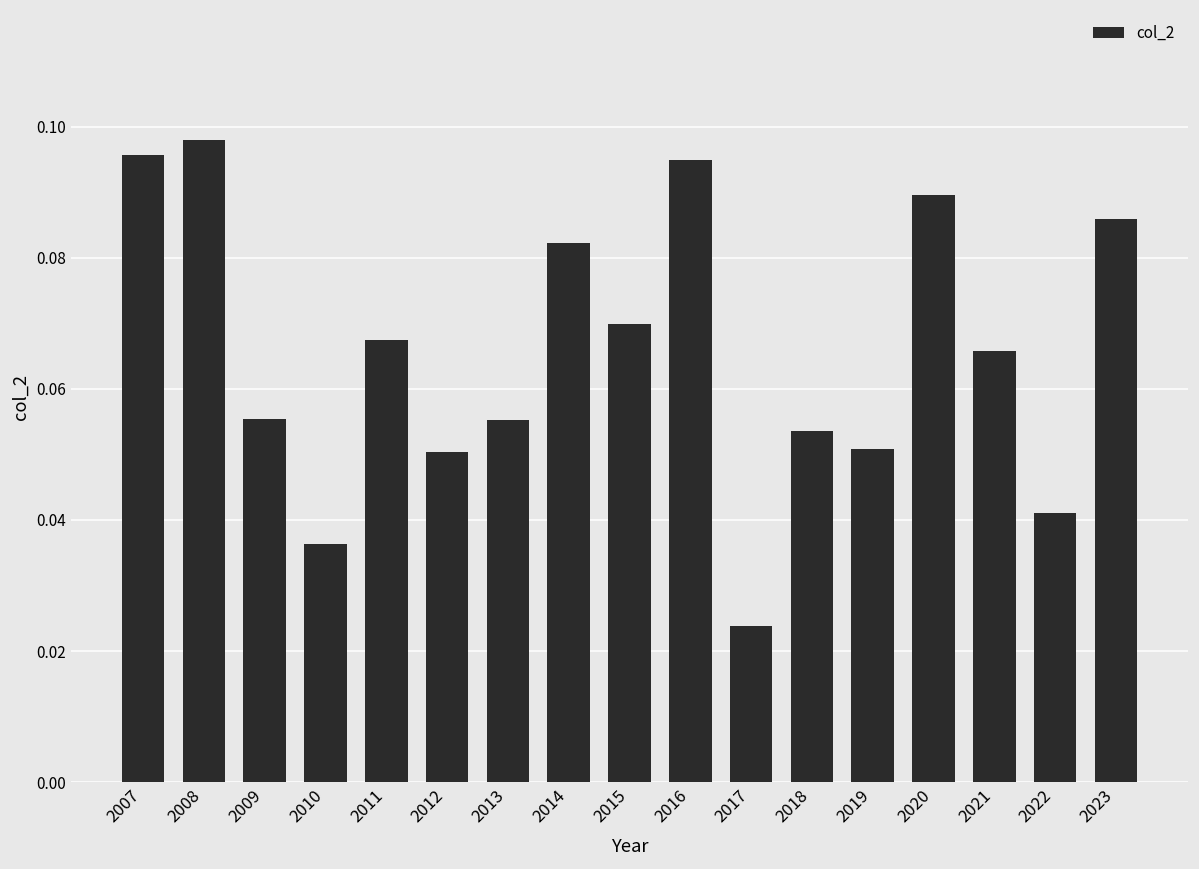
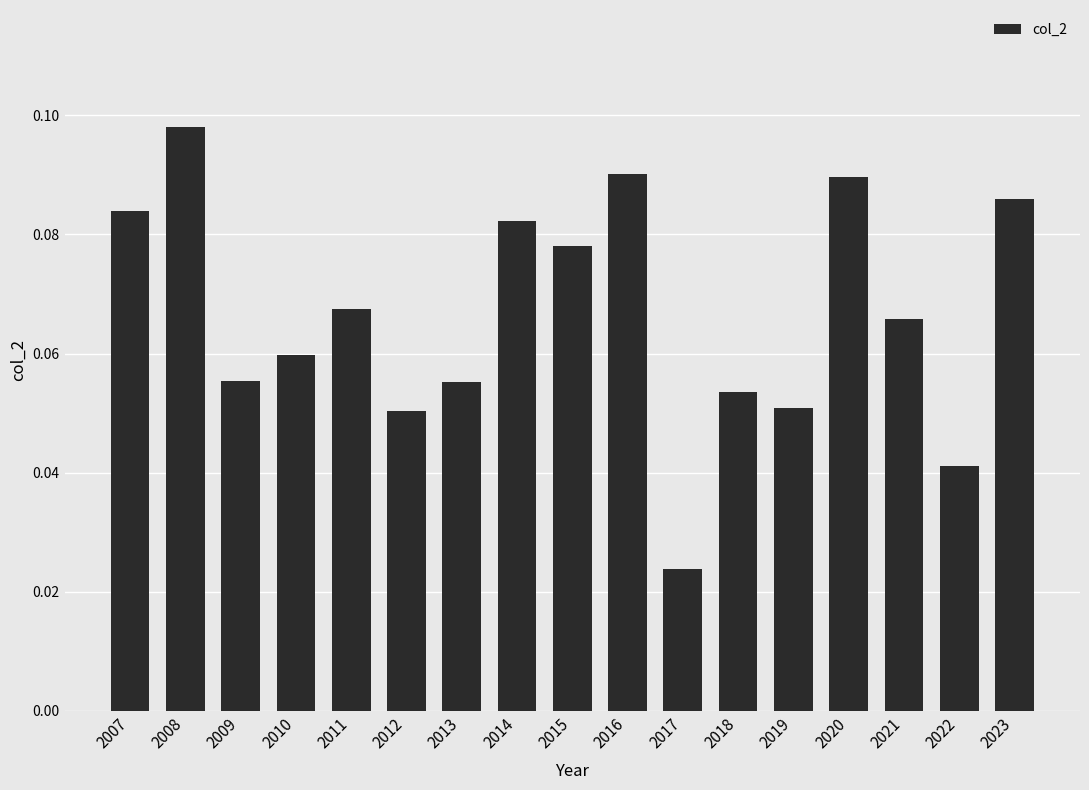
  {
-   "2007": 0.096,
+   "2007": 0.084,
    "2008": 0.098,
    "2009": 0.055,
-   "2010": 0.036,
+   "2010": 0.060,
    "2011": 0.067,
    "2012": 0.050,
    "2013": 0.055,
    "2014": 0.082,
-   "2015": 0.070,
-   "2016": 0.095,
+   "2015": 0.078,
+   "2016": 0.090,
    "2017": 0.024,
    "2018": 0.054,
    "2019": 0.051,
    "2020": 0.090,
    "2021": 0.066,
    "2022": 0.041,
    "2023": 0.086
  }
